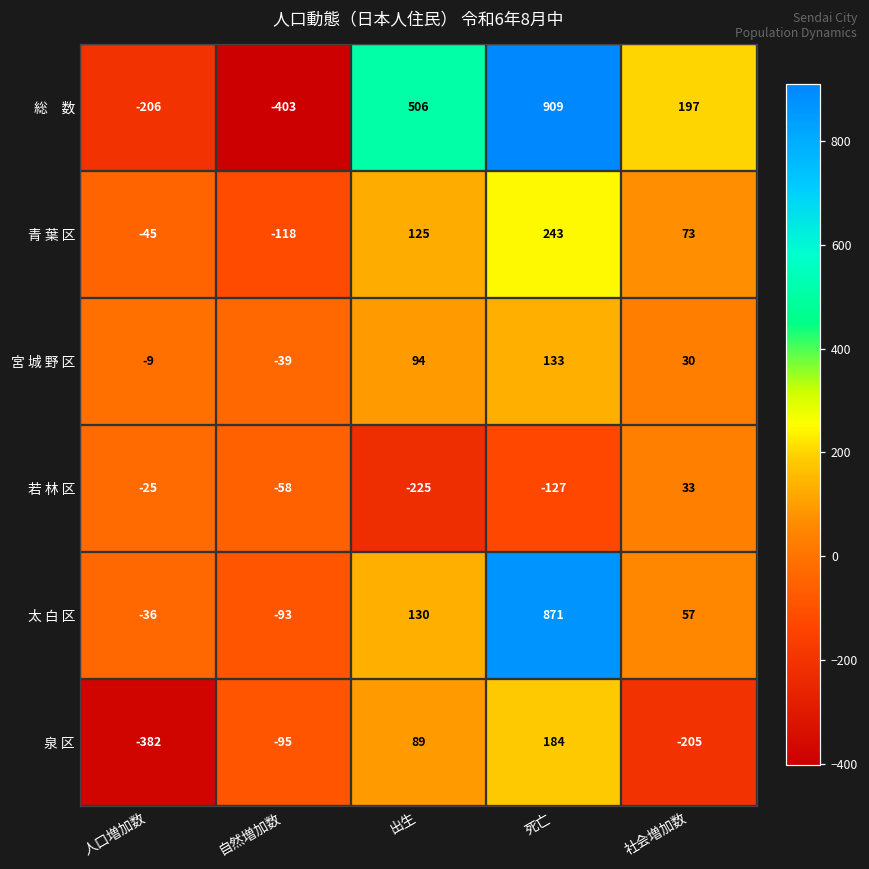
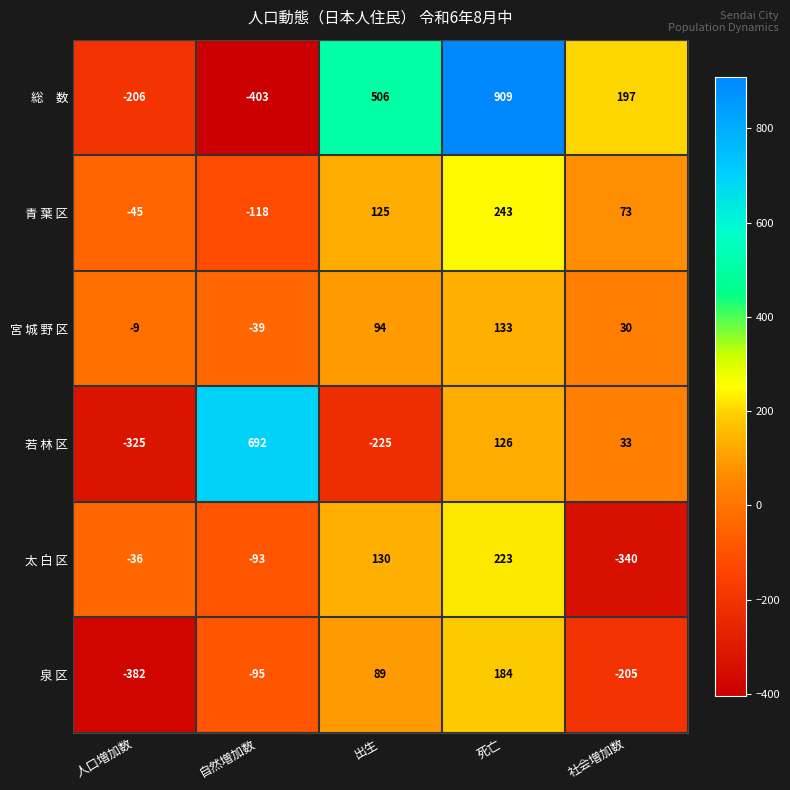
  {
    "総 数": {
      "人口増加数": -206,
      "自然増加数": -403,
      "出生": 506,
      "死亡": 909,
      "社会増加数": 197
    },
    "青 葉 区": {
      "人口増加数": -45,
      "自然増加数": -118,
      "出生": 125,
      "死亡": 243,
      "社会増加数": 73
    },
    "宮 城 野 区": {
      "人口増加数": -9,
      "自然増加数": -39,
      "出生": 94,
      "死亡": 133,
      "社会増加数": 30
    },
    "若 林 区": {
-     "人口増加数": -25,
-     "自然増加数": -58,
+     "人口増加数": -325,
+     "自然増加数": 692,
      "出生": -225,
-     "死亡": -127,
+     "死亡": 126,
      "社会増加数": 33
    },
    "太 白 区": {
      "人口増加数": -36,
      "自然増加数": -93,
      "出生": 130,
-     "死亡": 871,
-     "社会増加数": 57
+     "死亡": 223,
+     "社会増加数": -340
    },
    "泉 区": {
      "人口増加数": -382,
      "自然増加数": -95,
      "出生": 89,
      "死亡": 184,
      "社会増加数": -205
    }
  }
